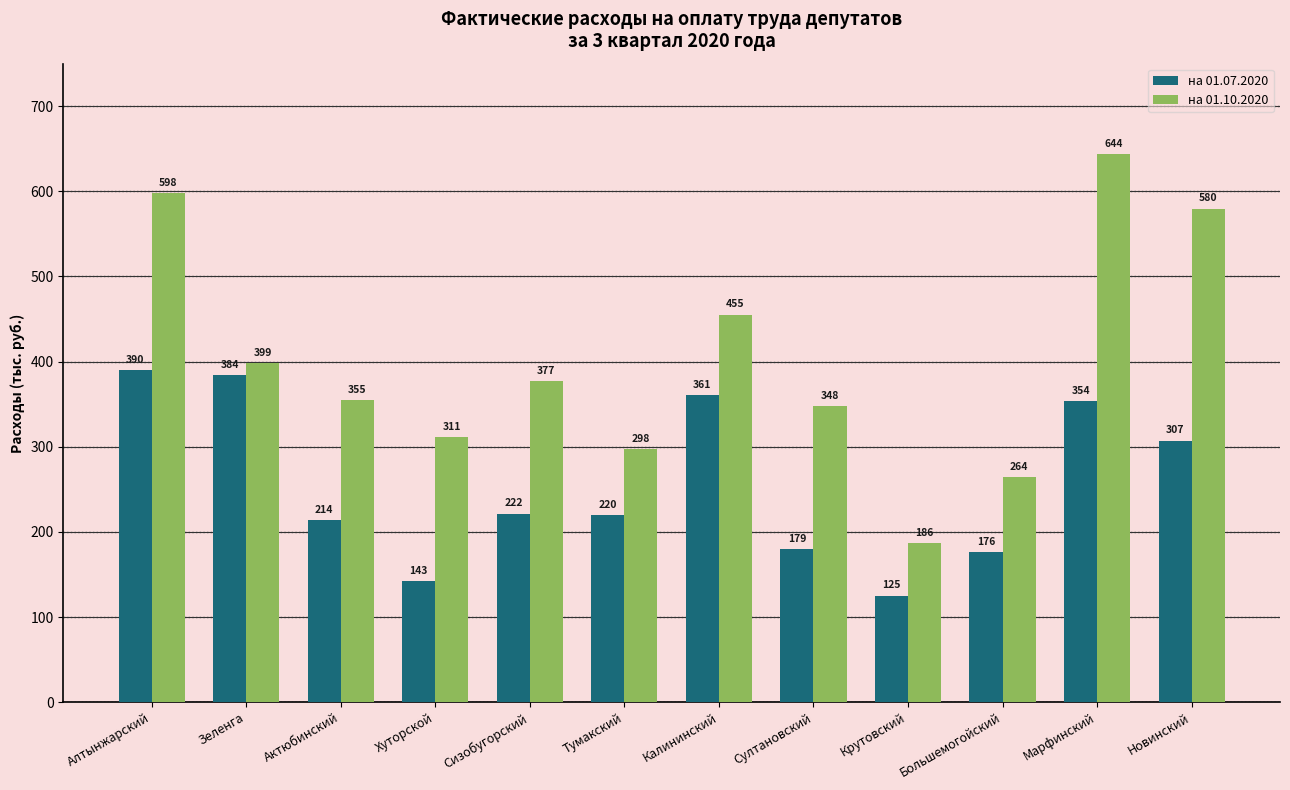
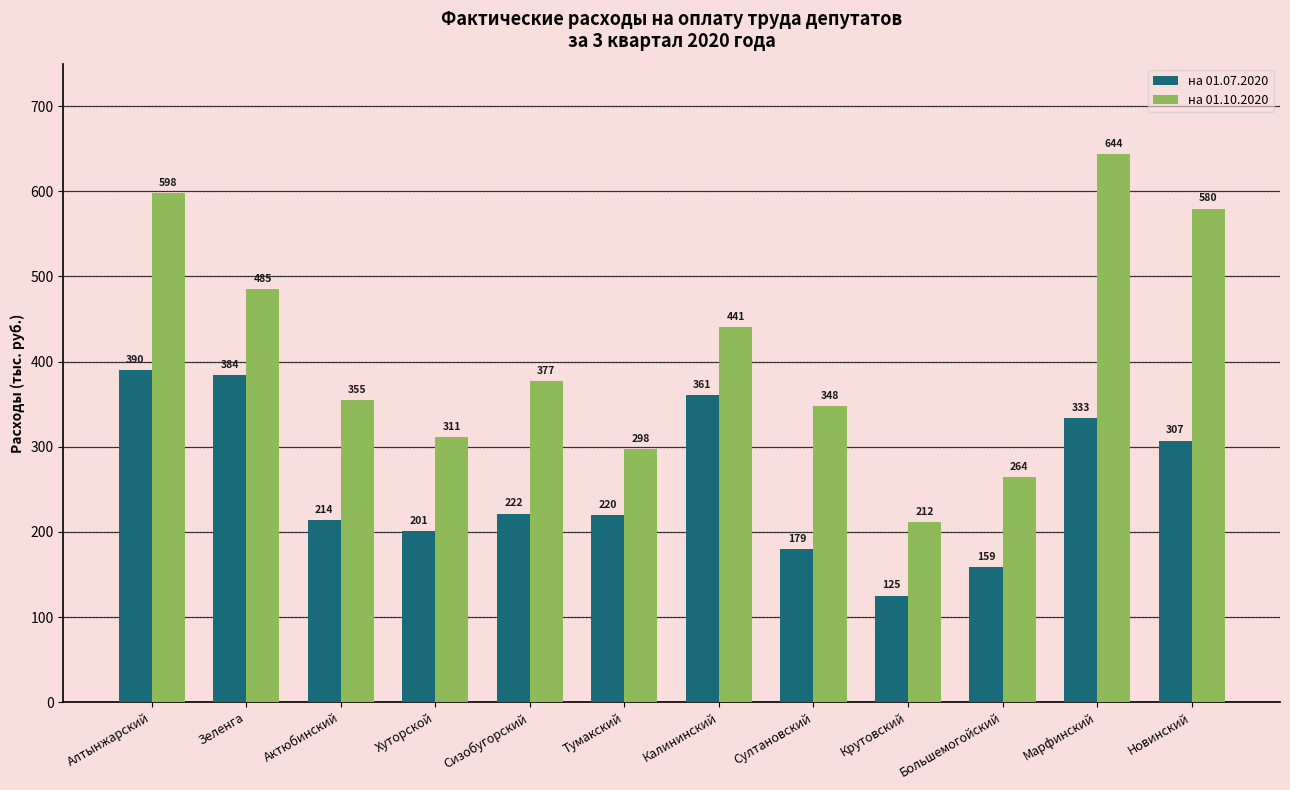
  {
    "на 01.07.2020": {
      "Алтынжарский": 390,
      "Зеленга": 384,
      "Актюбинский": 214,
-     "Хуторской": 143,
+     "Хуторской": 201,
      "Сизобугорский": 222,
      "Тумакский": 220,
      "Калининский": 361,
      "Султановский": 179,
      "Крутовский": 125,
-     "Большемогойский": 176,
-     "Марфинский": 354,
+     "Большемогойский": 159,
+     "Марфинский": 333,
      "Новинский": 307
    },
    "на 01.10.2020": {
      "Алтынжарский": 598,
-     "Зеленга": 399,
+     "Зеленга": 485,
      "Актюбинский": 355,
      "Хуторской": 311,
      "Сизобугорский": 377,
      "Тумакский": 298,
-     "Калининский": 455,
+     "Калининский": 441,
      "Султановский": 348,
-     "Крутовский": 186,
+     "Крутовский": 212,
      "Большемогойский": 264,
      "Марфинский": 644,
      "Новинский": 580
    }
  }
